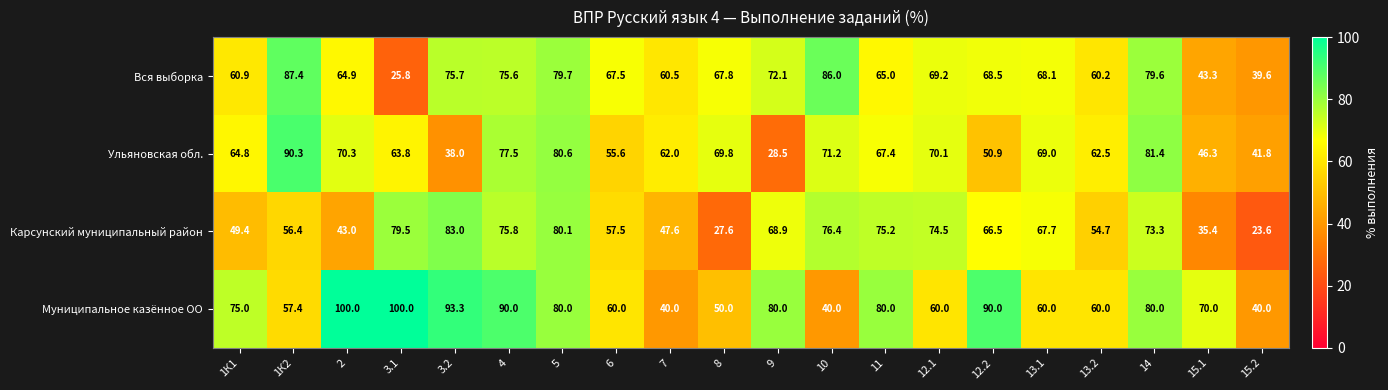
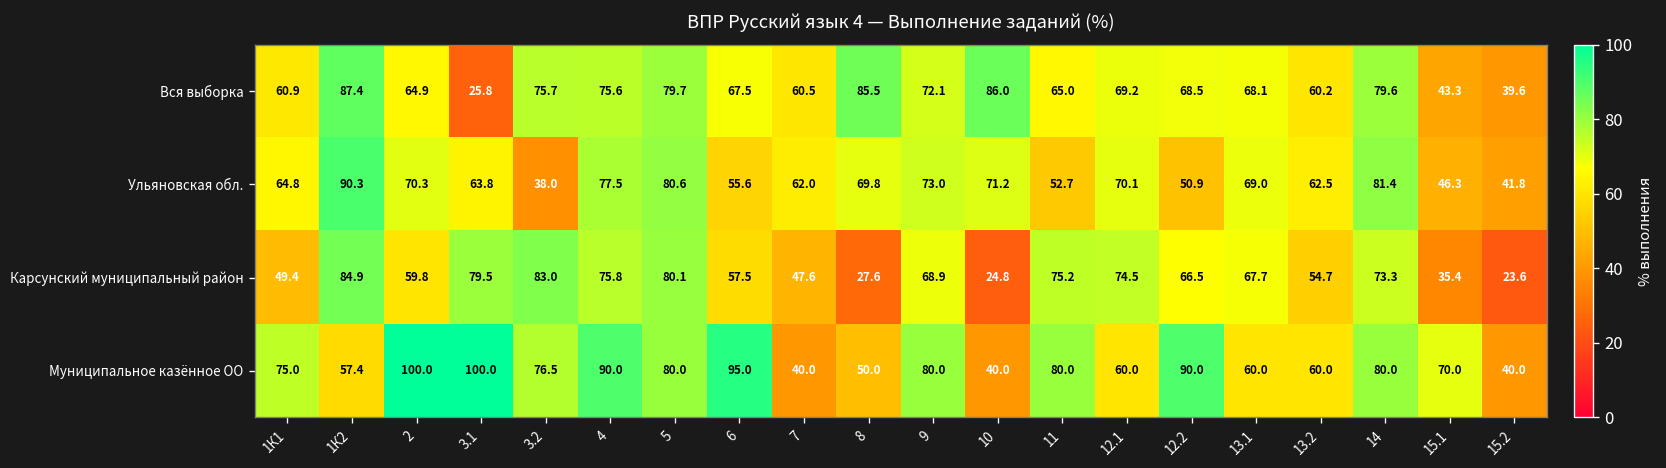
  {
    "Вся выборка": {
      "1К1": 60.9,
      "1К2": 87.4,
      "2": 64.9,
      "3.1": 25.8,
      "3.2": 75.7,
      "4": 75.6,
      "5": 79.7,
      "6": 67.5,
      "7": 60.5,
-     "8": 67.8,
+     "8": 85.5,
      "9": 72.1,
      "10": 86.0,
      "11": 65.0,
      "12.1": 69.2,
      "12.2": 68.5,
      "13.1": 68.1,
      "13.2": 60.2,
      "14": 79.6,
      "15.1": 43.3,
      "15.2": 39.6
    },
    "Ульяновская обл.": {
      "1К1": 64.8,
      "1К2": 90.3,
      "2": 70.3,
      "3.1": 63.8,
      "3.2": 38.0,
      "4": 77.5,
      "5": 80.6,
      "6": 55.6,
      "7": 62.0,
      "8": 69.8,
-     "9": 28.5,
+     "9": 73.0,
      "10": 71.2,
-     "11": 67.4,
+     "11": 52.7,
      "12.1": 70.1,
      "12.2": 50.9,
      "13.1": 69.0,
      "13.2": 62.5,
      "14": 81.4,
      "15.1": 46.3,
      "15.2": 41.8
    },
    "Карсунский муниципальный район": {
      "1К1": 49.4,
-     "1К2": 56.4,
-     "2": 43.0,
+     "1К2": 84.9,
+     "2": 59.8,
      "3.1": 79.5,
      "3.2": 83.0,
      "4": 75.8,
      "5": 80.1,
      "6": 57.5,
      "7": 47.6,
      "8": 27.6,
      "9": 68.9,
-     "10": 76.4,
+     "10": 24.8,
      "11": 75.2,
      "12.1": 74.5,
      "12.2": 66.5,
      "13.1": 67.7,
      "13.2": 54.7,
      "14": 73.3,
      "15.1": 35.4,
      "15.2": 23.6
    },
    "Муниципальное казённое ОО": {
      "1К1": 75.0,
      "1К2": 57.4,
      "2": 100.0,
      "3.1": 100.0,
-     "3.2": 93.3,
+     "3.2": 76.5,
      "4": 90.0,
      "5": 80.0,
-     "6": 60.0,
+     "6": 95.0,
      "7": 40.0,
      "8": 50.0,
      "9": 80.0,
      "10": 40.0,
      "11": 80.0,
      "12.1": 60.0,
      "12.2": 90.0,
      "13.1": 60.0,
      "13.2": 60.0,
      "14": 80.0,
      "15.1": 70.0,
      "15.2": 40.0
    }
  }
